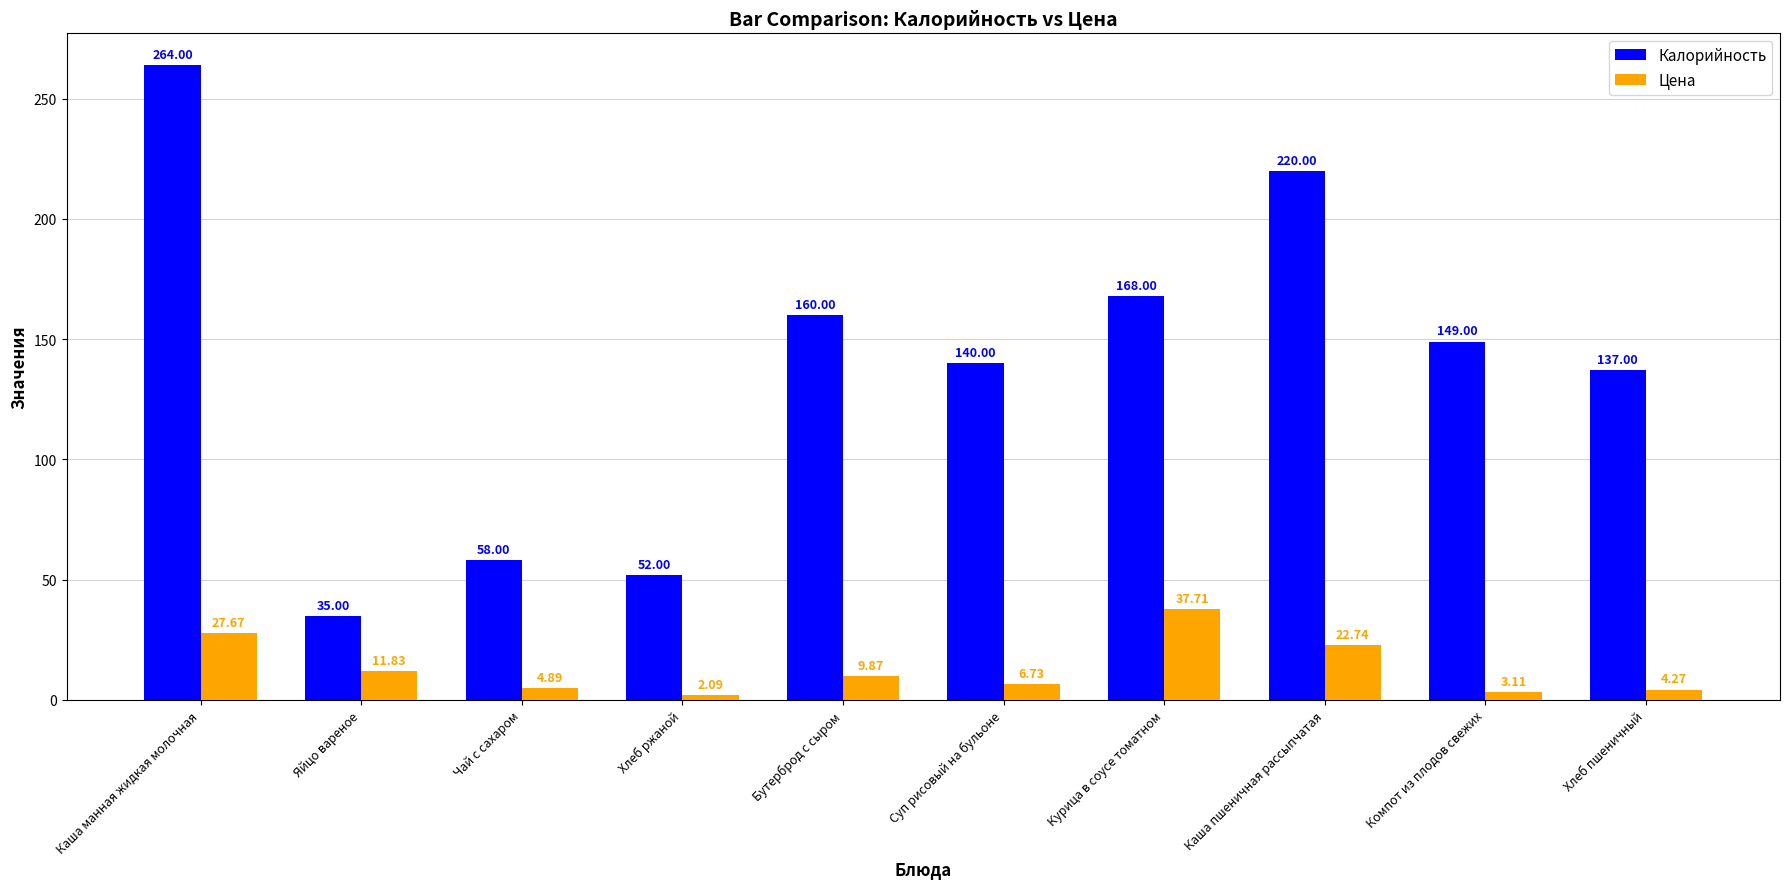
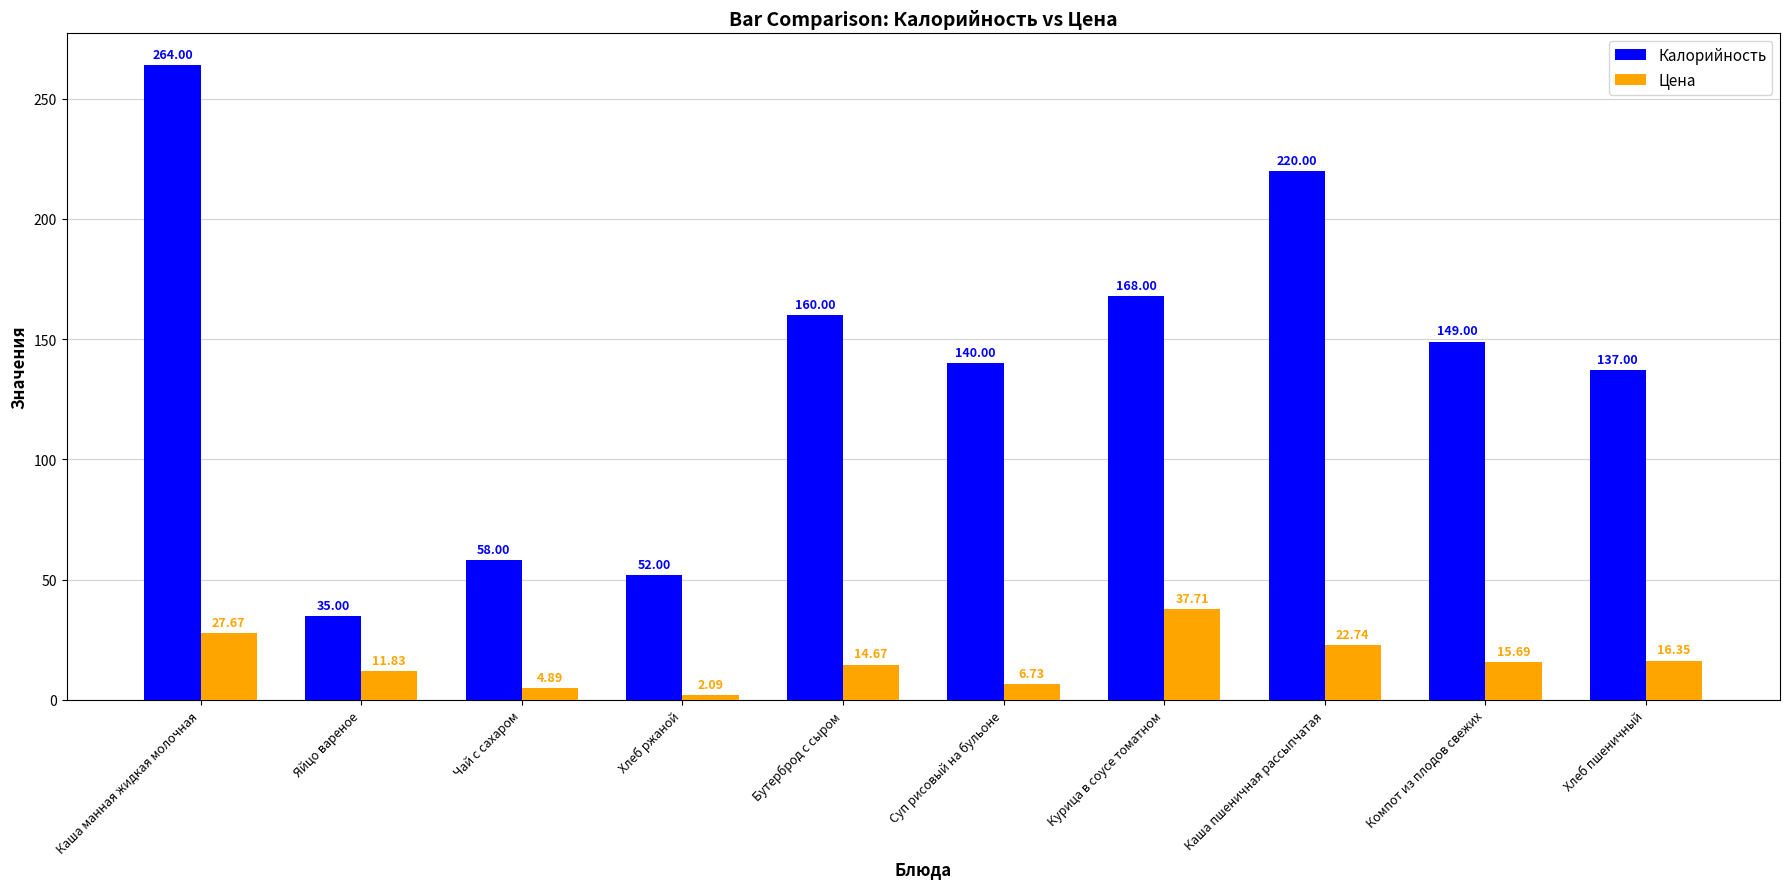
  {
    "Калорийность": {
      "Каша манная жидкая молочная": 264.00,
      "Яйцо вареное": 35.00,
      "Чай с сахаром": 58.00,
      "Хлеб ржаной": 52.00,
      "Бутерброд с сыром": 160.00,
      "Суп рисовый на бульоне": 140.00,
      "Курица в соусе томатном": 168.00,
      "Каша пшеничная рассыпчатая": 220.00,
      "Компот из плодов свежих": 149.00,
      "Хлеб пшеничный": 137.00
    },
    "Цена": {
      "Каша манная жидкая молочная": 27.67,
      "Яйцо вареное": 11.83,
      "Чай с сахаром": 4.89,
      "Хлеб ржаной": 2.09,
-     "Бутерброд с сыром": 9.87,
+     "Бутерброд с сыром": 14.67,
      "Суп рисовый на бульоне": 6.73,
      "Курица в соусе томатном": 37.71,
      "Каша пшеничная рассыпчатая": 22.74,
-     "Компот из плодов свежих": 3.11,
-     "Хлеб пшеничный": 4.27
+     "Компот из плодов свежих": 15.69,
+     "Хлеб пшеничный": 16.35
    }
  }
